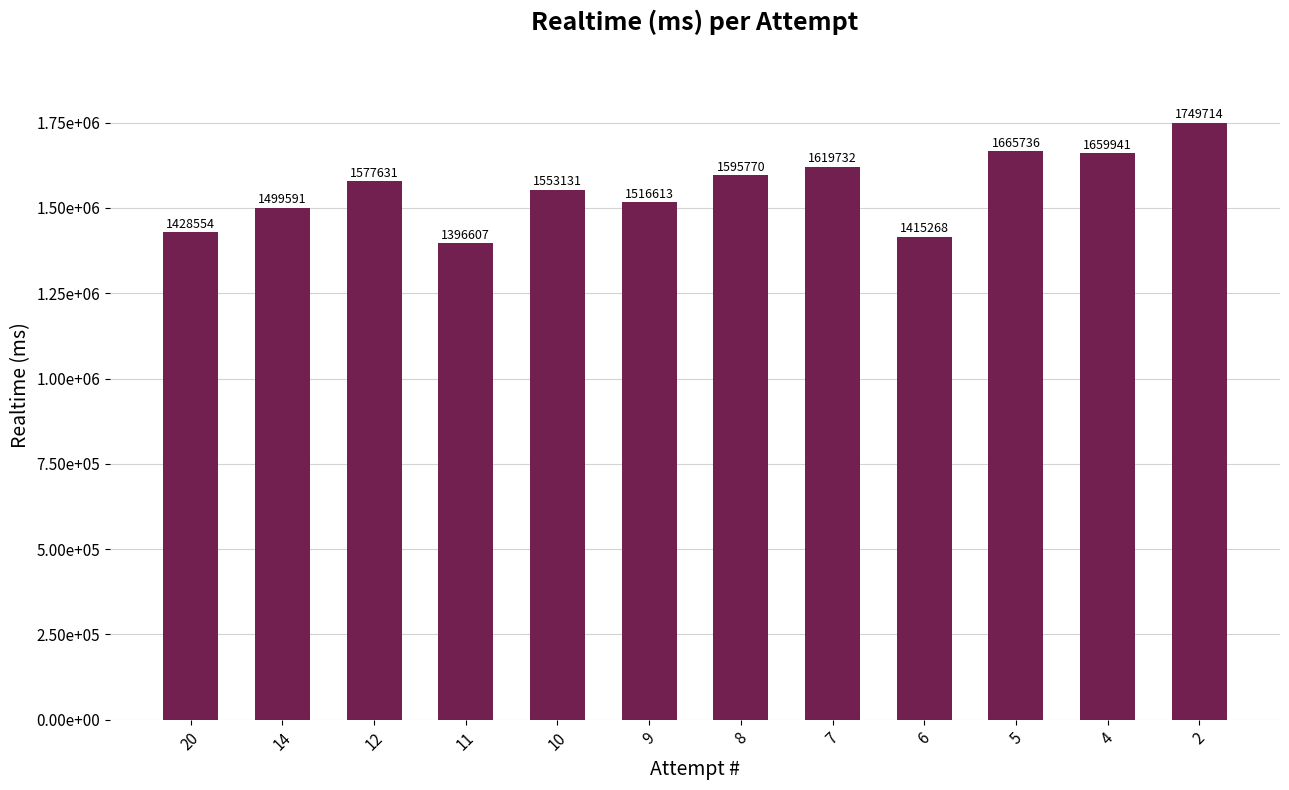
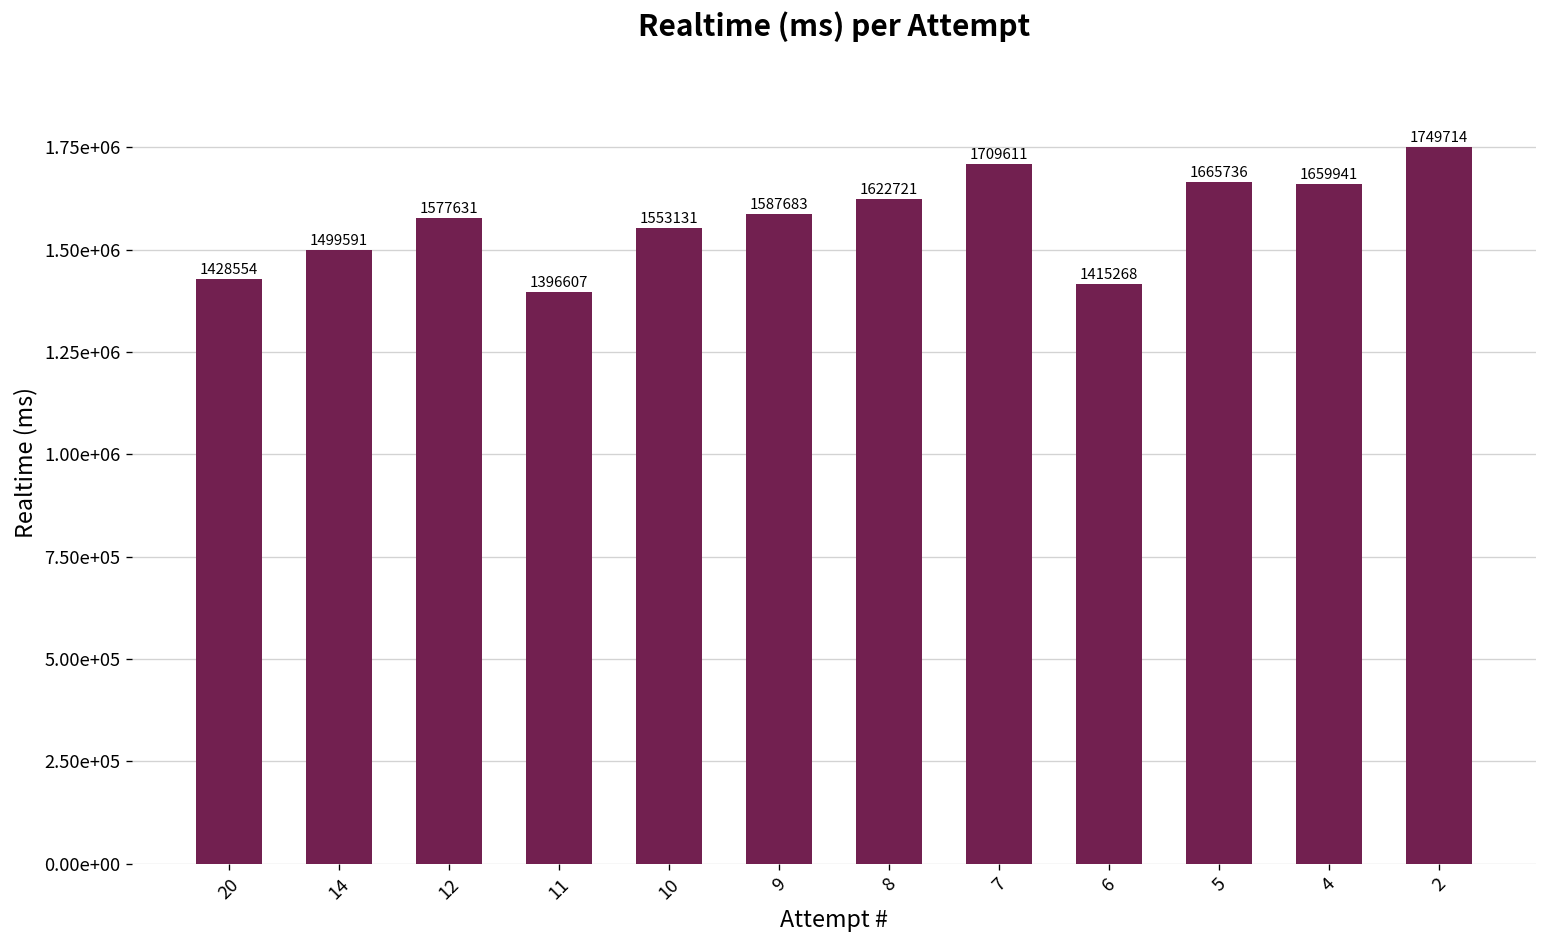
  {
    "20": 1428554,
    "14": 1499591,
    "12": 1577631,
    "11": 1396607,
    "10": 1553131,
-   "9": 1516613,
-   "8": 1595770,
-   "7": 1619732,
+   "9": 1587683,
+   "8": 1622721,
+   "7": 1709611,
    "6": 1415268,
    "5": 1665736,
    "4": 1659941,
    "2": 1749714
  }
